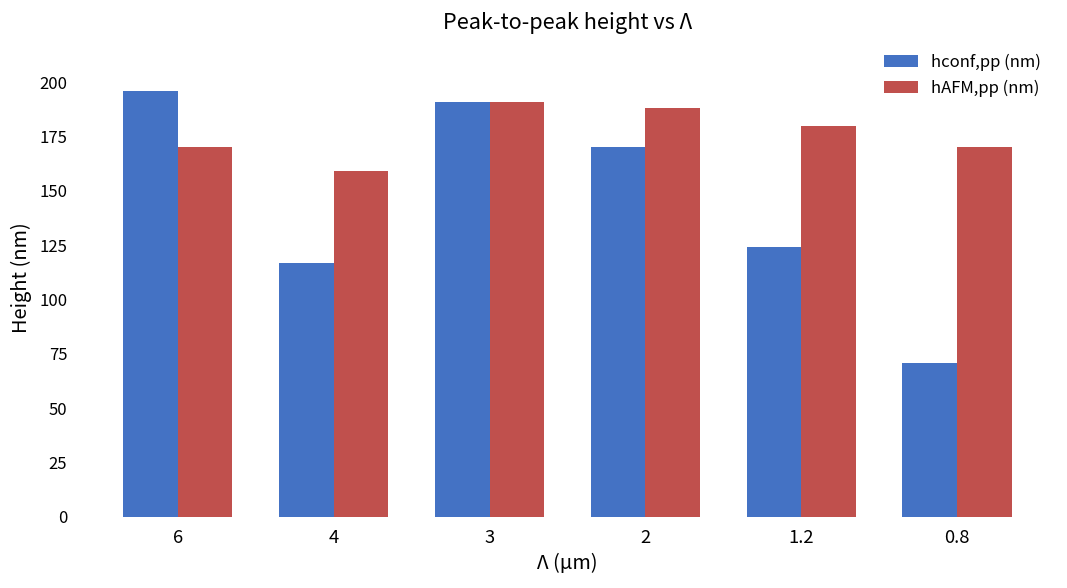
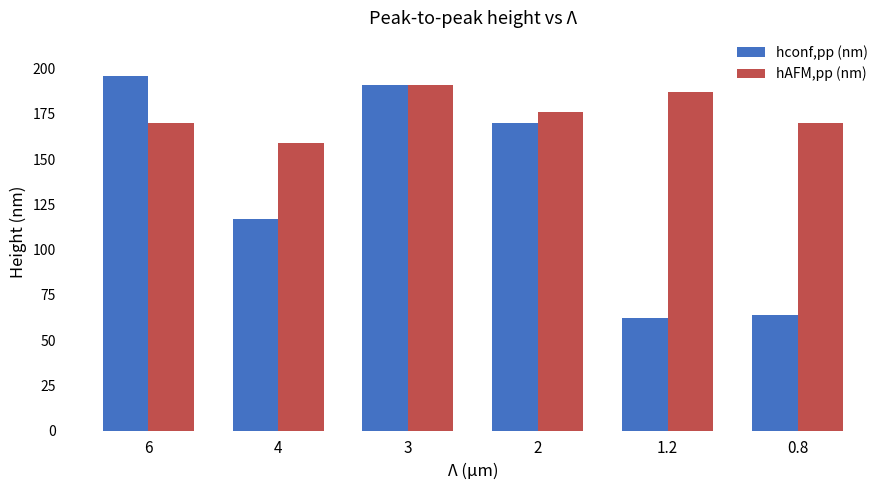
  {
    "hconf,pp (nm)": {
      "6": 196,
      "4": 117,
      "3": 191,
      "2": 170,
-     "1.2": 124,
-     "0.8": 71
+     "1.2": 62,
+     "0.8": 64
    },
    "hAFM,pp (nm)": {
      "6": 170,
      "4": 159,
      "3": 191,
-     "2": 188,
-     "1.2": 180,
+     "2": 176,
+     "1.2": 187,
      "0.8": 170
    }
  }
